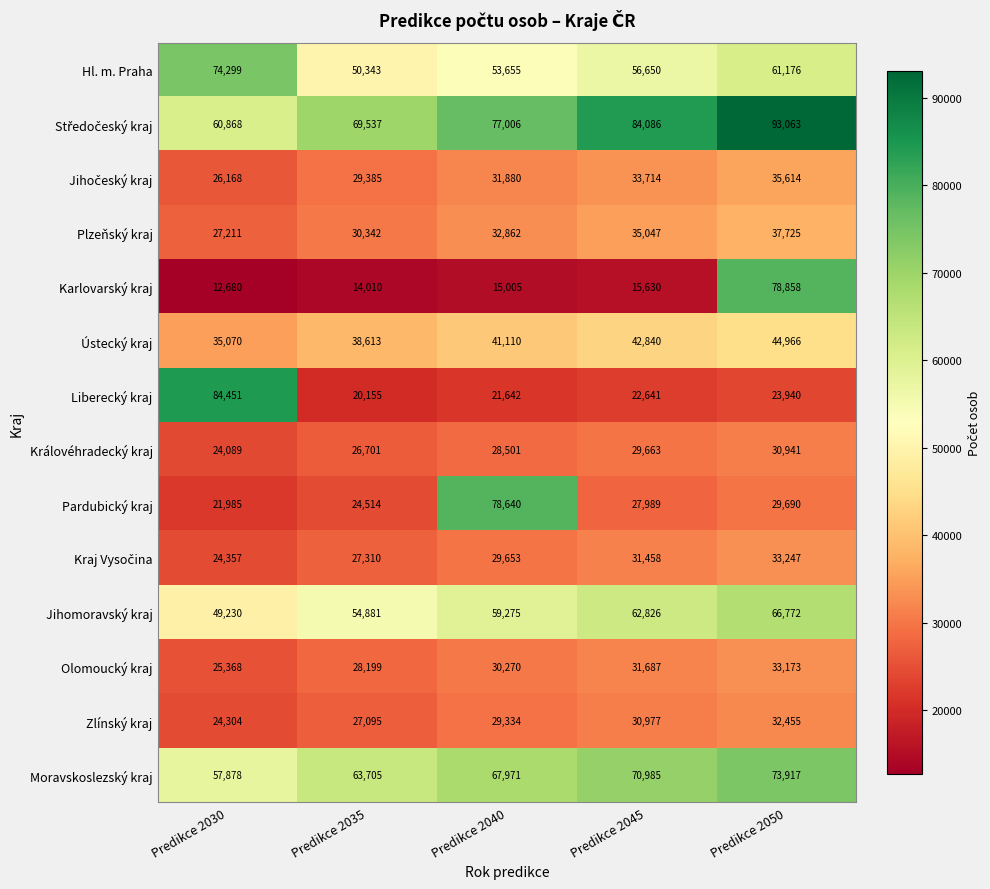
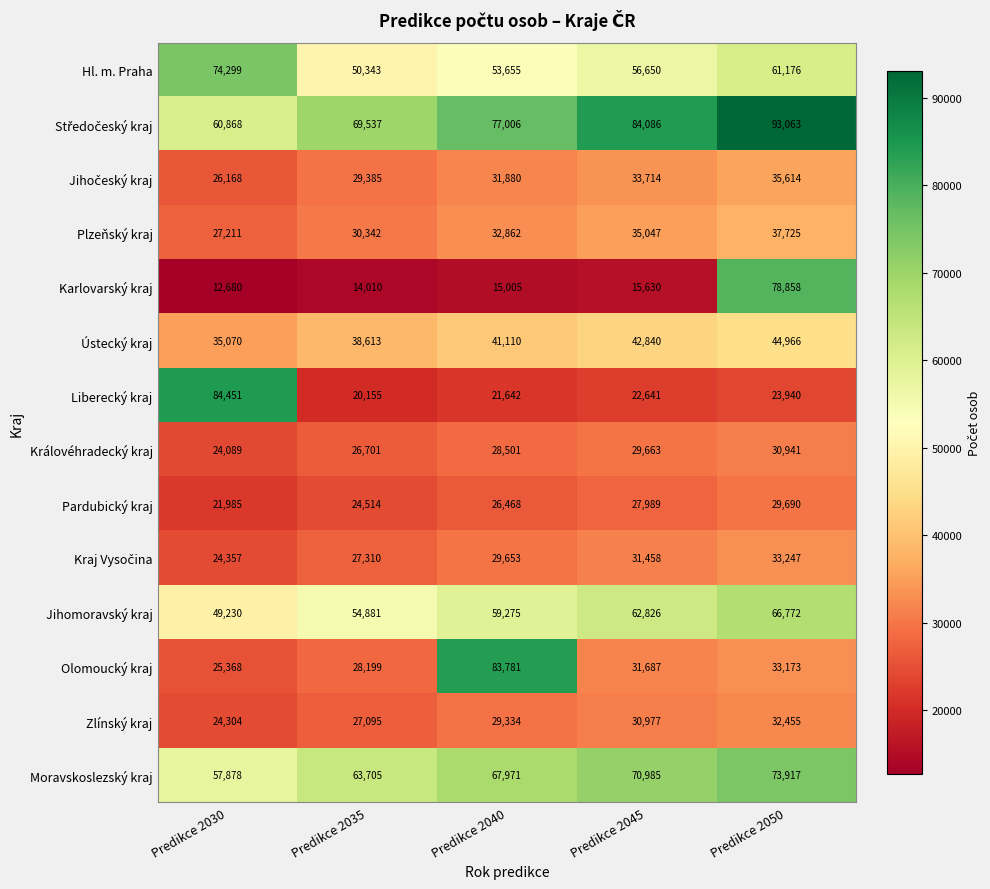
  {
    "Hl. m. Praha": {
      "Predikce 2030": "74,299",
      "Predikce 2035": "50,343",
      "Predikce 2040": "53,655",
      "Predikce 2045": "56,650",
      "Predikce 2050": "61,176"
    },
    "Středočeský kraj": {
      "Predikce 2030": "60,868",
      "Predikce 2035": "69,537",
      "Predikce 2040": "77,006",
      "Predikce 2045": "84,086",
      "Predikce 2050": "93,063"
    },
    "Jihočeský kraj": {
      "Predikce 2030": "26,168",
      "Predikce 2035": "29,385",
      "Predikce 2040": "31,880",
      "Predikce 2045": "33,714",
      "Predikce 2050": "35,614"
    },
    "Plzeňský kraj": {
      "Predikce 2030": "27,211",
      "Predikce 2035": "30,342",
      "Predikce 2040": "32,862",
      "Predikce 2045": "35,047",
      "Predikce 2050": "37,725"
    },
    "Karlovarský kraj": {
      "Predikce 2030": "12,680",
      "Predikce 2035": "14,010",
      "Predikce 2040": "15,005",
      "Predikce 2045": "15,630",
      "Predikce 2050": "78,858"
    },
    "Ústecký kraj": {
      "Predikce 2030": "35,070",
      "Predikce 2035": "38,613",
      "Predikce 2040": "41,110",
      "Predikce 2045": "42,840",
      "Predikce 2050": "44,966"
    },
    "Liberecký kraj": {
      "Predikce 2030": "84,451",
      "Predikce 2035": "20,155",
      "Predikce 2040": "21,642",
      "Predikce 2045": "22,641",
      "Predikce 2050": "23,940"
    },
    "Královéhradecký kraj": {
      "Predikce 2030": "24,089",
      "Predikce 2035": "26,701",
      "Predikce 2040": "28,501",
      "Predikce 2045": "29,663",
      "Predikce 2050": "30,941"
    },
    "Pardubický kraj": {
      "Predikce 2030": "21,985",
      "Predikce 2035": "24,514",
-     "Predikce 2040": "78,640",
+     "Predikce 2040": "26,468",
      "Predikce 2045": "27,989",
      "Predikce 2050": "29,690"
    },
    "Kraj Vysočina": {
      "Predikce 2030": "24,357",
      "Predikce 2035": "27,310",
      "Predikce 2040": "29,653",
      "Predikce 2045": "31,458",
      "Predikce 2050": "33,247"
    },
    "Jihomoravský kraj": {
      "Predikce 2030": "49,230",
      "Predikce 2035": "54,881",
      "Predikce 2040": "59,275",
      "Predikce 2045": "62,826",
      "Predikce 2050": "66,772"
    },
    "Olomoucký kraj": {
      "Predikce 2030": "25,368",
      "Predikce 2035": "28,199",
-     "Predikce 2040": "30,270",
+     "Predikce 2040": "83,781",
      "Predikce 2045": "31,687",
      "Predikce 2050": "33,173"
    },
    "Zlínský kraj": {
      "Predikce 2030": "24,304",
      "Predikce 2035": "27,095",
      "Predikce 2040": "29,334",
      "Predikce 2045": "30,977",
      "Predikce 2050": "32,455"
    },
    "Moravskoslezský kraj": {
      "Predikce 2030": "57,878",
      "Predikce 2035": "63,705",
      "Predikce 2040": "67,971",
      "Predikce 2045": "70,985",
      "Predikce 2050": "73,917"
    }
  }
